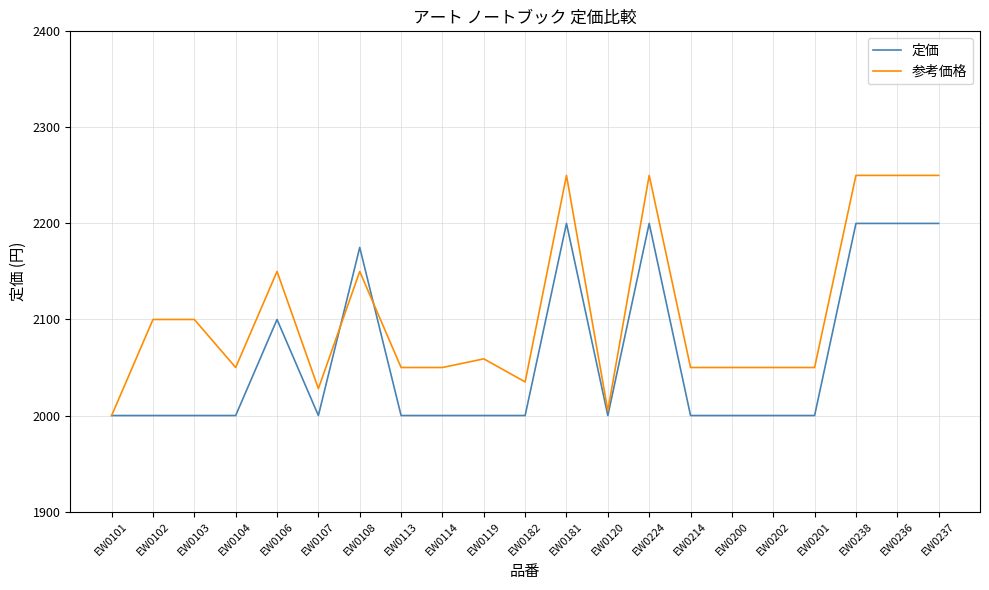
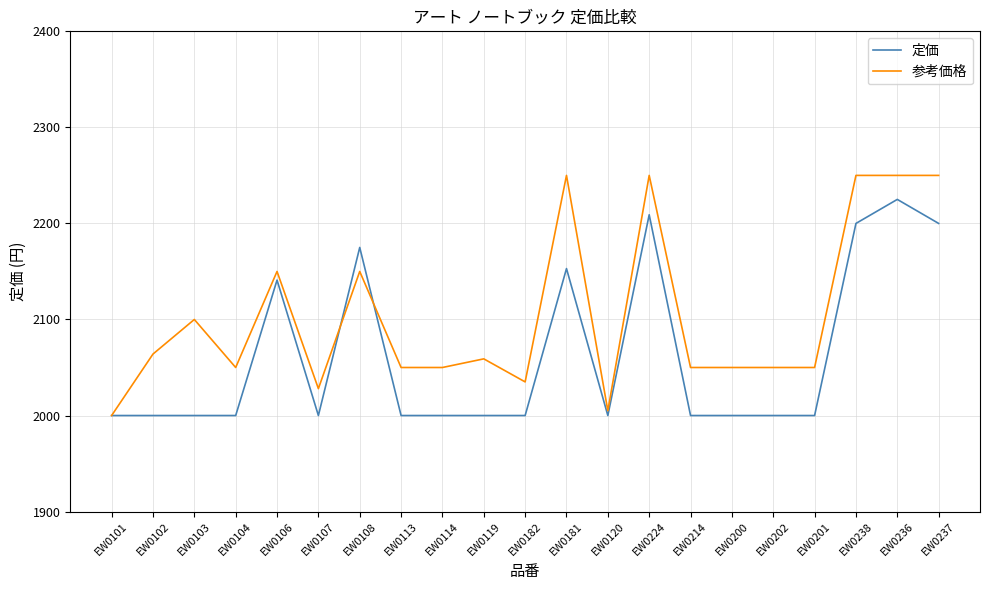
  {
    "定価": {
      "EW0102": 2000,
      "EW0103": 2000,
      "EW0104": 2000,
-     "EW0106": 2100,
+     "EW0106": 2140,
      "EW0107": 2000,
      "EW0108": 2180,
      "EW0113": 2000,
      "EW0114": 2000,
      "EW0119": 2000,
      "EW0182": 2000,
-     "EW0181": 2200,
+     "EW0181": 2150,
      "EW0120": 2000,
-     "EW0224": 2200,
+     "EW0224": 2210,
      "EW0214": 2000,
      "EW0200": 2000,
      "EW0202": 2000,
      "EW0201": 2000,
      "EW0238": 2200,
-     "EW0236": 2200,
+     "EW0236": 2230,
      "EW0237": 2200
    },
    "参考価格": {
-     "EW0102": 2100,
+     "EW0102": 2060,
      "EW0103": 2100,
      "EW0104": 2050,
      "EW0106": 2150,
      "EW0107": 2030,
      "EW0108": 2150,
      "EW0113": 2050,
      "EW0114": 2050,
      "EW0119": 2060,
      "EW0182": 2040,
      "EW0181": 2250,
      "EW0120": 2010,
      "EW0224": 2250,
      "EW0214": 2050,
      "EW0200": 2050,
      "EW0202": 2050,
      "EW0201": 2050,
      "EW0238": 2250,
      "EW0236": 2250,
      "EW0237": 2250
    }
  }
